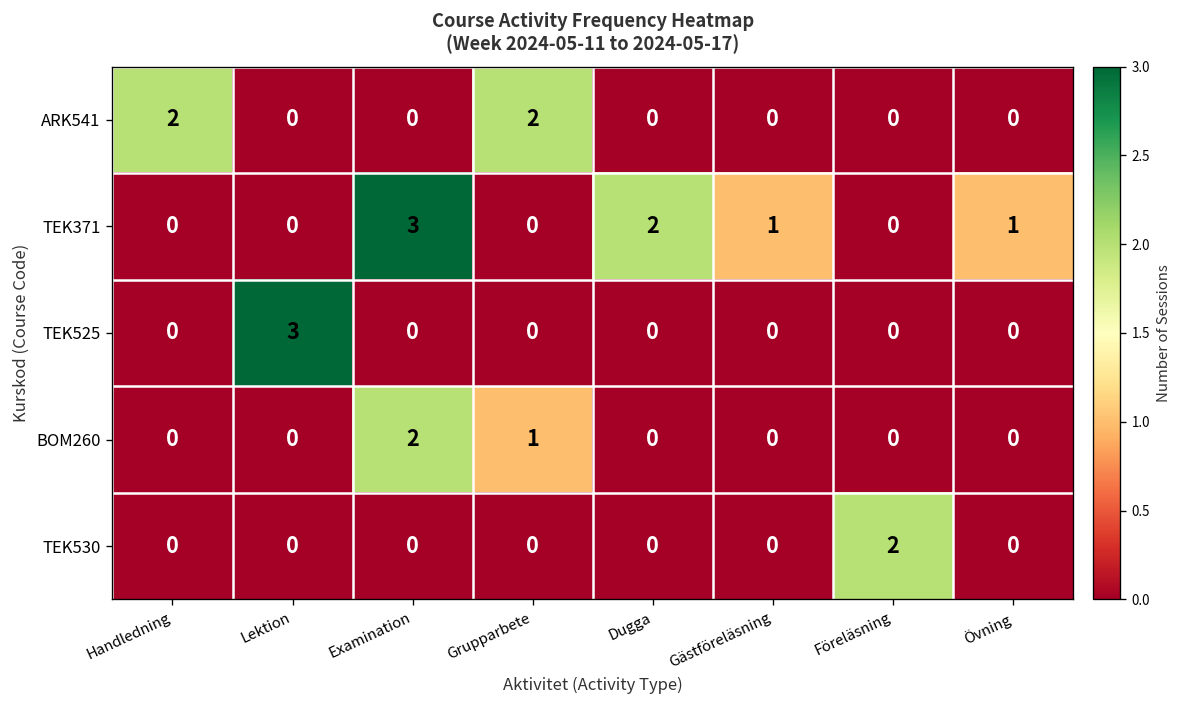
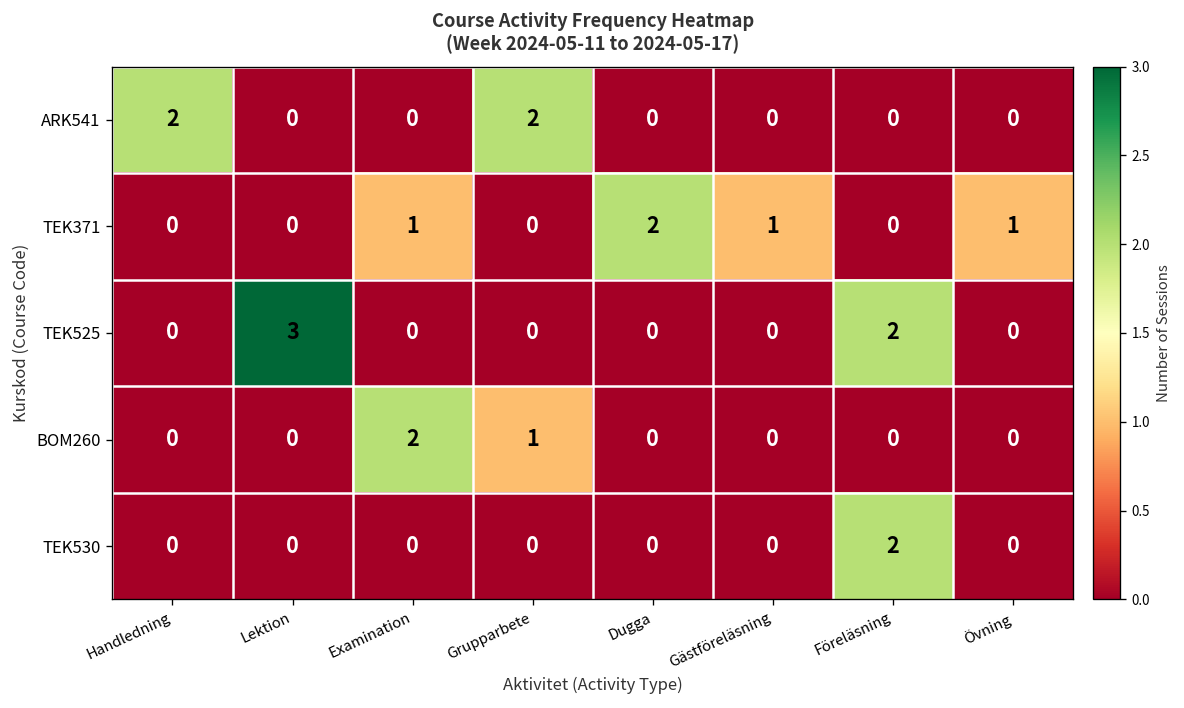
  {
    "ARK541": {
      "Handledning": 2,
      "Lektion": 0,
      "Examination": 0,
      "Grupparbete": 2,
      "Dugga": 0,
      "Gästföreläsning": 0,
      "Föreläsning": 0,
      "Övning": 0
    },
    "TEK371": {
      "Handledning": 0,
      "Lektion": 0,
-     "Examination": 3,
+     "Examination": 1,
      "Grupparbete": 0,
      "Dugga": 2,
      "Gästföreläsning": 1,
      "Föreläsning": 0,
      "Övning": 1
    },
    "TEK525": {
      "Handledning": 0,
      "Lektion": 3,
      "Examination": 0,
      "Grupparbete": 0,
      "Dugga": 0,
      "Gästföreläsning": 0,
-     "Föreläsning": 0,
+     "Föreläsning": 2,
      "Övning": 0
    },
    "BOM260": {
      "Handledning": 0,
      "Lektion": 0,
      "Examination": 2,
      "Grupparbete": 1,
      "Dugga": 0,
      "Gästföreläsning": 0,
      "Föreläsning": 0,
      "Övning": 0
    },
    "TEK530": {
      "Handledning": 0,
      "Lektion": 0,
      "Examination": 0,
      "Grupparbete": 0,
      "Dugga": 0,
      "Gästföreläsning": 0,
      "Föreläsning": 2,
      "Övning": 0
    }
  }
